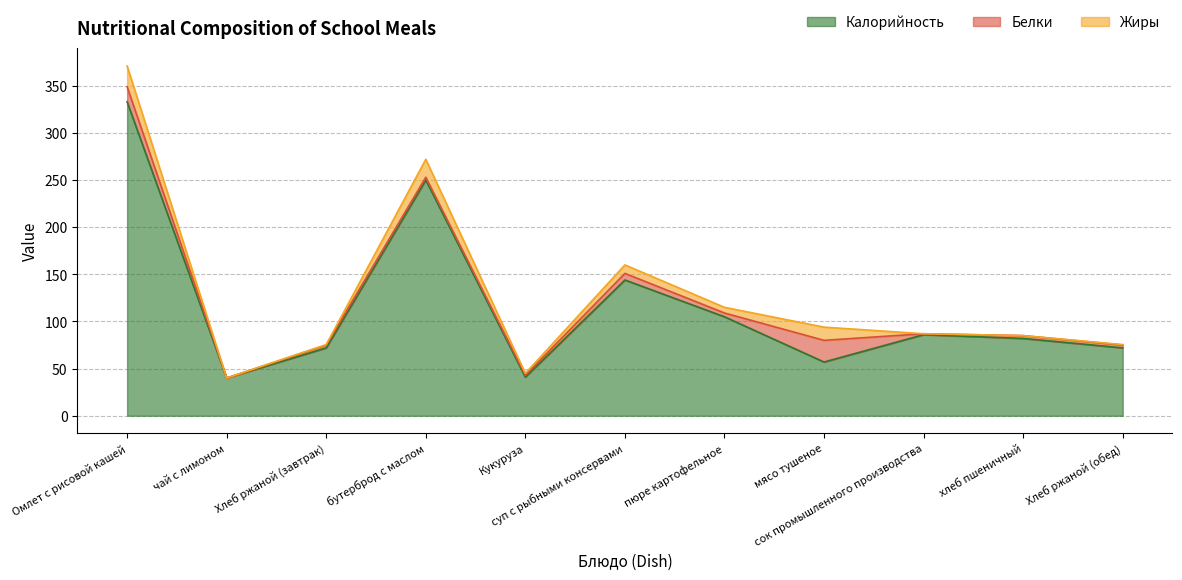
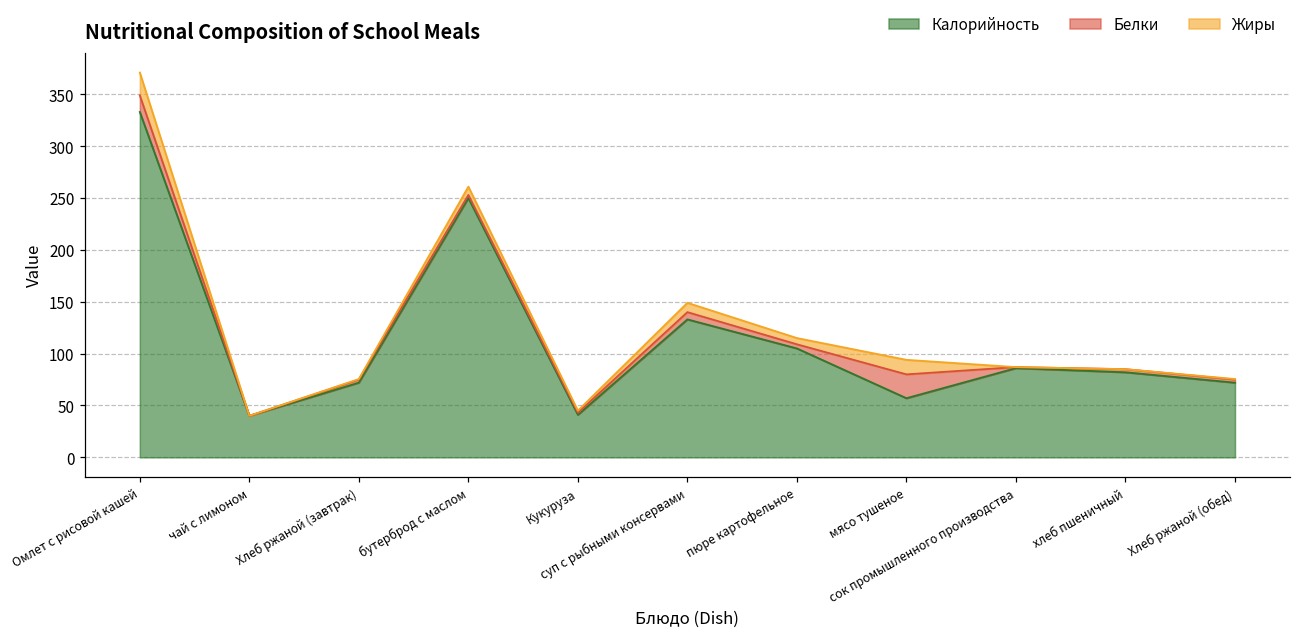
  {
    "Калорийность": {
      "Омлет с рисовой кашей": 330,
      "Хлеб ржаной (завтрак)": 70,
      "бутерброд с маслом": 250,
-     "суп с рыбными консервами": 140,
+     "суп с рыбными консервами": 130,
      "пюре картофельное": 110,
      "мясо тушеное": 60,
      "хлеб пшеничный": 80,
      "Хлеб ржаной (обед)": 70
    },
    "Белки": {
      "Омлет с рисовой кашей": 20,
      "бутерброд с маслом": 0,
      "суп с рыбными консервами": 10,
      "пюре картофельное": 0,
      "мясо тушеное": 20
    },
    "Жиры": {
      "Омлет с рисовой кашей": 20,
-     "бутерброд с маслом": 20,
+     "бутерброд с маслом": 10,
      "суп с рыбными консервами": 10,
      "пюре картофельное": 10,
      "мясо тушеное": 10
    }
  }
